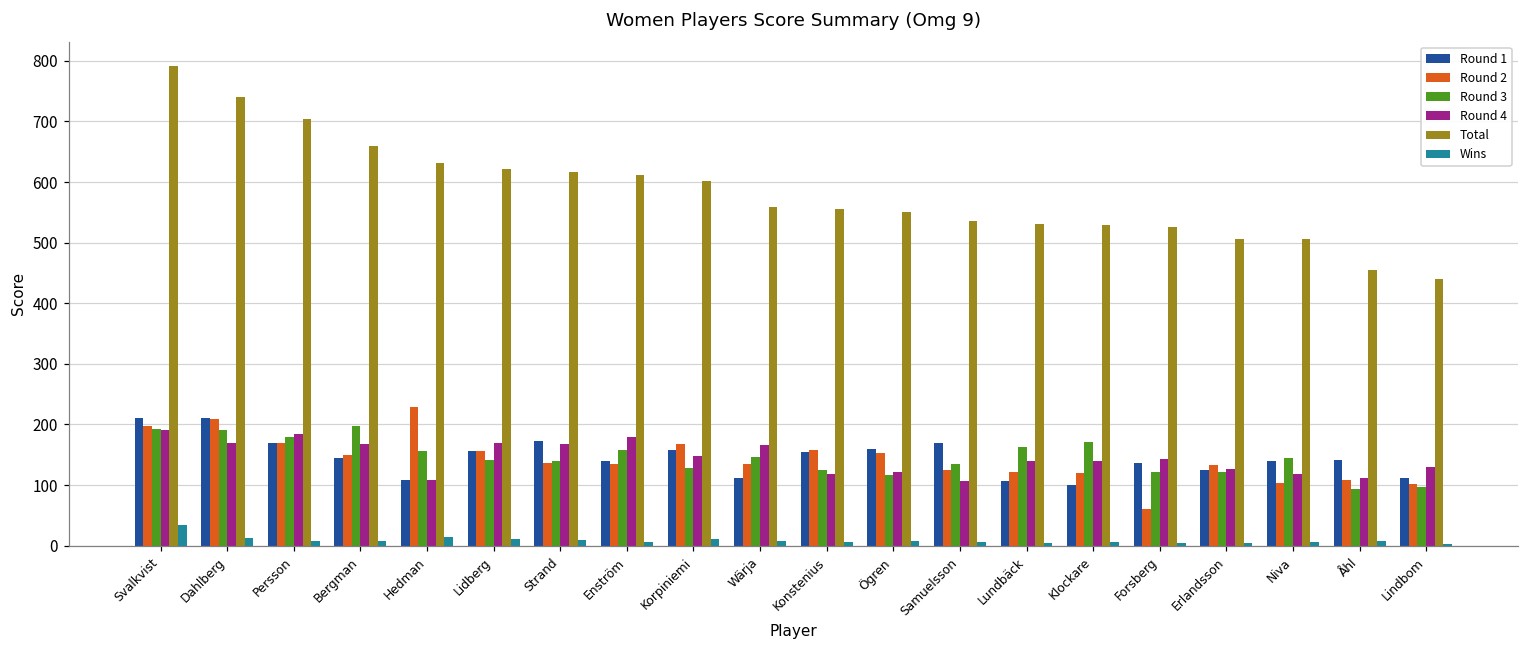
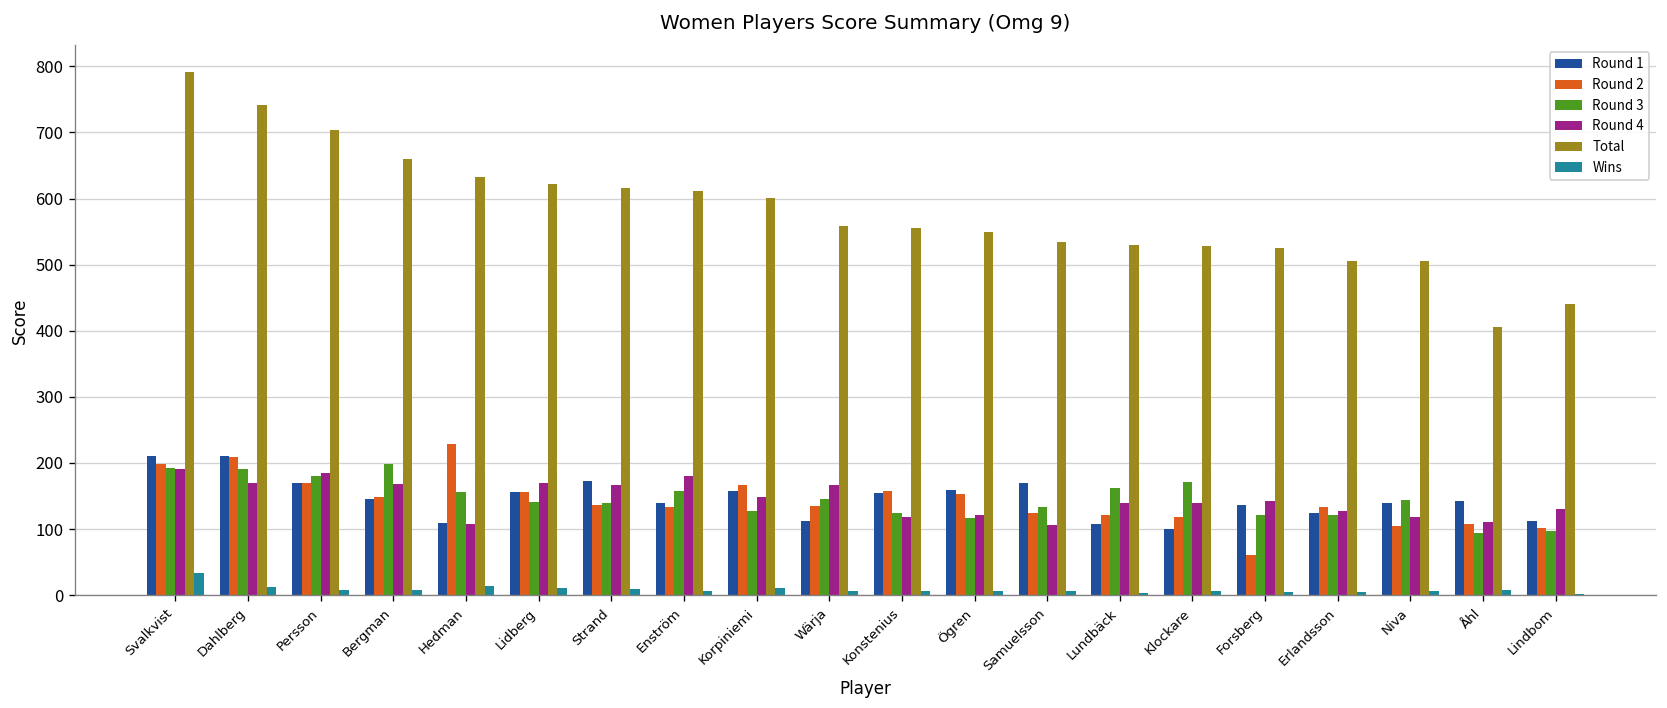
  {
    "Round 1": {
      "Svalkvist": 210,
      "Dahlberg": 210,
      "Persson": 170,
      "Bergman": 150,
      "Hedman": 110,
      "Lidberg": 160,
      "Strand": 170,
      "Enström": 140,
      "Korpiniemi": 160,
      "Wärja": 110,
      "Konstenius": 150,
      "Ögren": 160,
      "Samuelsson": 170,
      "Lundbäck": 110,
      "Klockare": 100,
      "Forsberg": 140,
      "Erlandsson": 130,
      "Niva": 140,
      "Åhl": 140,
      "Lindbom": 110
    },
    "Round 2": {
      "Svalkvist": 200,
      "Dahlberg": 210,
      "Persson": 170,
      "Bergman": 150,
      "Hedman": 230,
      "Lidberg": 160,
      "Strand": 140,
      "Enström": 130,
      "Korpiniemi": 170,
      "Wärja": 140,
      "Konstenius": 160,
      "Ögren": 150,
      "Samuelsson": 130,
      "Lundbäck": 120,
      "Klockare": 120,
      "Forsberg": 60,
      "Erlandsson": 130,
      "Niva": 100,
      "Åhl": 110,
      "Lindbom": 100
    },
    "Round 3": {
      "Svalkvist": 190,
      "Dahlberg": 190,
      "Persson": 180,
      "Bergman": 200,
      "Hedman": 160,
      "Lidberg": 140,
      "Strand": 140,
      "Enström": 160,
      "Korpiniemi": 130,
      "Wärja": 150,
      "Konstenius": 130,
      "Ögren": 120,
      "Samuelsson": 130,
      "Lundbäck": 160,
      "Klockare": 170,
      "Forsberg": 120,
      "Erlandsson": 120,
      "Niva": 140,
      "Åhl": 90,
      "Lindbom": 100
    },
    "Round 4": {
      "Svalkvist": 190,
      "Dahlberg": 170,
      "Persson": 190,
      "Bergman": 170,
      "Hedman": 110,
      "Lidberg": 170,
      "Strand": 170,
      "Enström": 180,
      "Korpiniemi": 150,
      "Wärja": 170,
      "Konstenius": 120,
      "Ögren": 120,
      "Samuelsson": 110,
      "Lundbäck": 140,
      "Klockare": 140,
      "Forsberg": 140,
      "Erlandsson": 130,
      "Niva": 120,
      "Åhl": 110,
      "Lindbom": 130
    },
    "Total": {
      "Svalkvist": 790,
      "Dahlberg": 740,
      "Persson": 700,
      "Bergman": 660,
      "Hedman": 630,
      "Lidberg": 620,
      "Strand": 620,
      "Enström": 610,
      "Korpiniemi": 600,
      "Wärja": 560,
      "Konstenius": 560,
      "Ögren": 550,
      "Samuelsson": 540,
      "Lundbäck": 530,
      "Klockare": 530,
      "Forsberg": 530,
      "Erlandsson": 510,
      "Niva": 510,
-     "Åhl": 460,
+     "Åhl": 410,
      "Lindbom": 440
    },
    "Wins": {
      "Svalkvist": 30,
      "Dahlberg": 10,
      "Persson": 10,
      "Bergman": 10,
      "Hedman": 10,
      "Lidberg": 10,
      "Strand": 10,
      "Enström": 10,
      "Korpiniemi": 10,
      "Wärja": 10,
      "Konstenius": 10,
      "Ögren": 10,
      "Samuelsson": 10,
      "Klockare": 10,
      "Forsberg": 10,
      "Erlandsson": 10,
      "Niva": 10,
      "Åhl": 10
    }
  }
